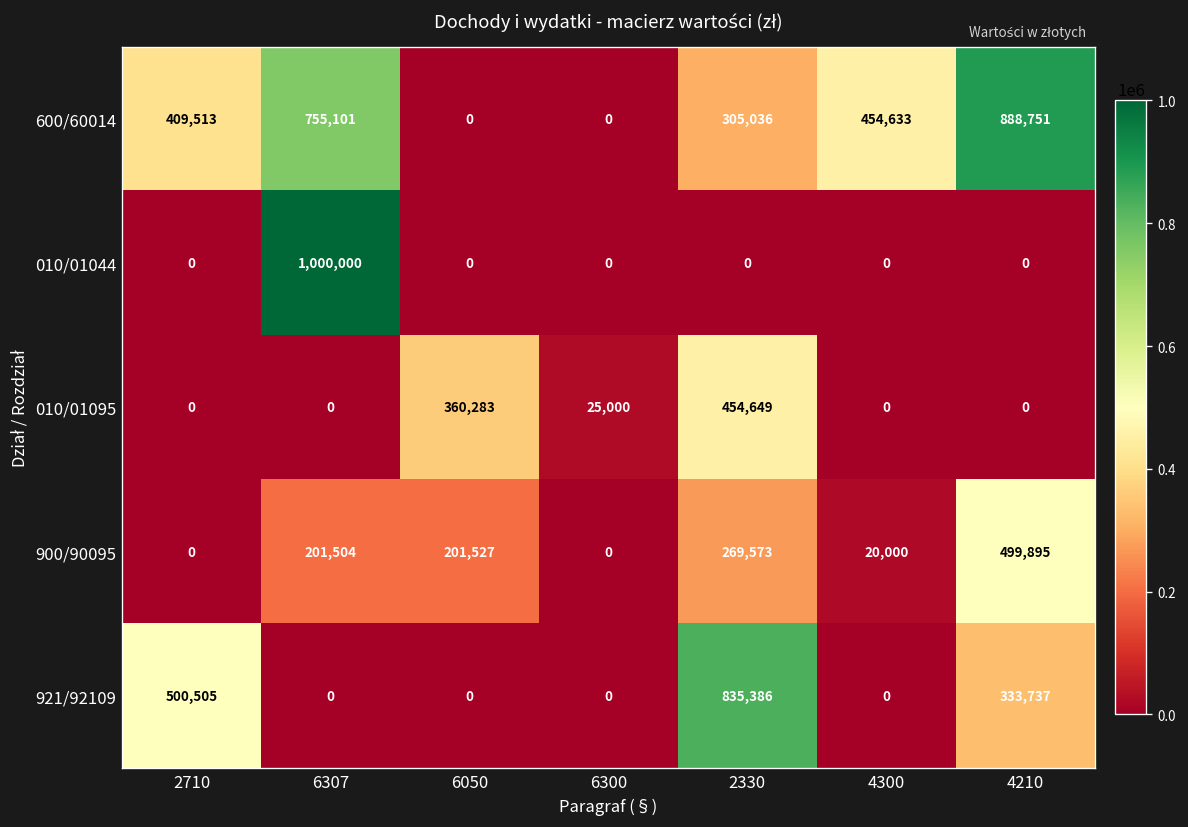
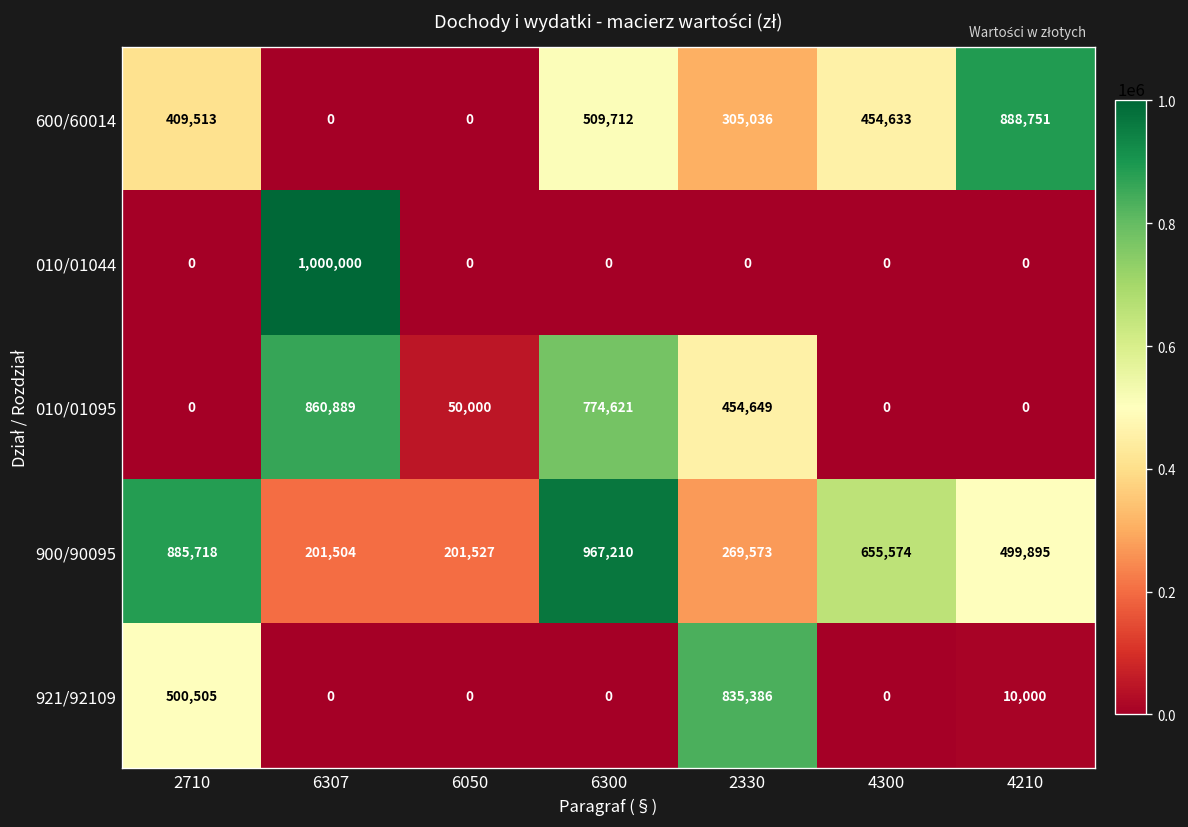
  {
    "600/60014": {
      "2710": "409,513",
-     "6307": "755,101",
+     "6307": "0",
      "6050": "0",
-     "6300": "0",
+     "6300": "509,712",
      "2330": "305,036",
      "4300": "454,633",
      "4210": "888,751"
    },
    "010/01044": {
      "2710": "0",
      "6307": "1,000,000",
      "6050": "0",
      "6300": "0",
      "2330": "0",
      "4300": "0",
      "4210": "0"
    },
    "010/01095": {
      "2710": "0",
-     "6307": "0",
-     "6050": "360,283",
-     "6300": "25,000",
+     "6307": "860,889",
+     "6050": "50,000",
+     "6300": "774,621",
      "2330": "454,649",
      "4300": "0",
      "4210": "0"
    },
    "900/90095": {
-     "2710": "0",
+     "2710": "885,718",
      "6307": "201,504",
      "6050": "201,527",
-     "6300": "0",
+     "6300": "967,210",
      "2330": "269,573",
-     "4300": "20,000",
+     "4300": "655,574",
      "4210": "499,895"
    },
    "921/92109": {
      "2710": "500,505",
      "6307": "0",
      "6050": "0",
      "6300": "0",
      "2330": "835,386",
      "4300": "0",
-     "4210": "333,737"
+     "4210": "10,000"
    }
  }
